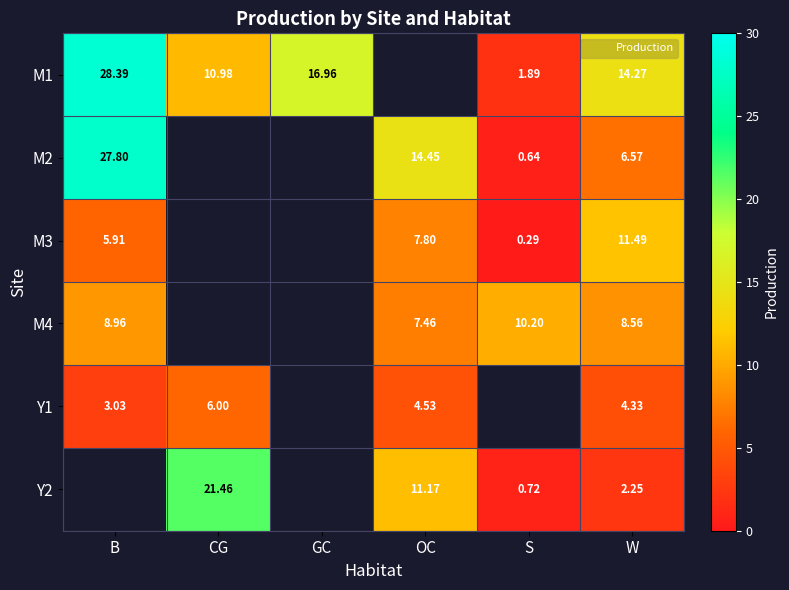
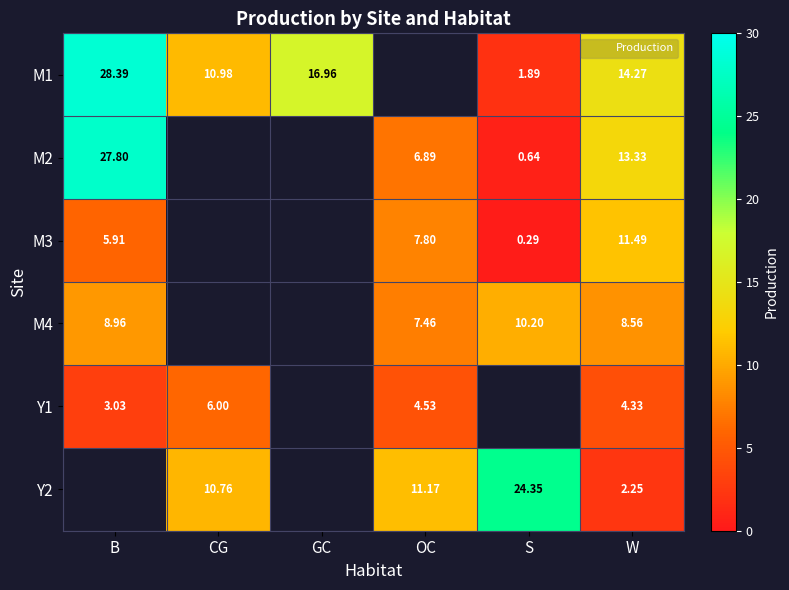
  {
    "M1": {
      "B": 28.39,
      "CG": 10.98,
      "GC": 16.96,
      "S": 1.89,
      "W": 14.27
    },
    "M2": {
      "B": 27.80,
-     "OC": 14.45,
+     "OC": 6.89,
      "S": 0.64,
-     "W": 6.57
+     "W": 13.33
    },
    "M3": {
      "B": 5.91,
      "OC": 7.80,
      "S": 0.29,
      "W": 11.49
    },
    "M4": {
      "B": 8.96,
      "OC": 7.46,
      "S": 10.20,
      "W": 8.56
    },
    "Y1": {
      "B": 3.03,
      "CG": 6.00,
      "OC": 4.53,
      "W": 4.33
    },
    "Y2": {
-     "CG": 21.46,
+     "CG": 10.76,
      "OC": 11.17,
-     "S": 0.72,
+     "S": 24.35,
      "W": 2.25
    }
  }
